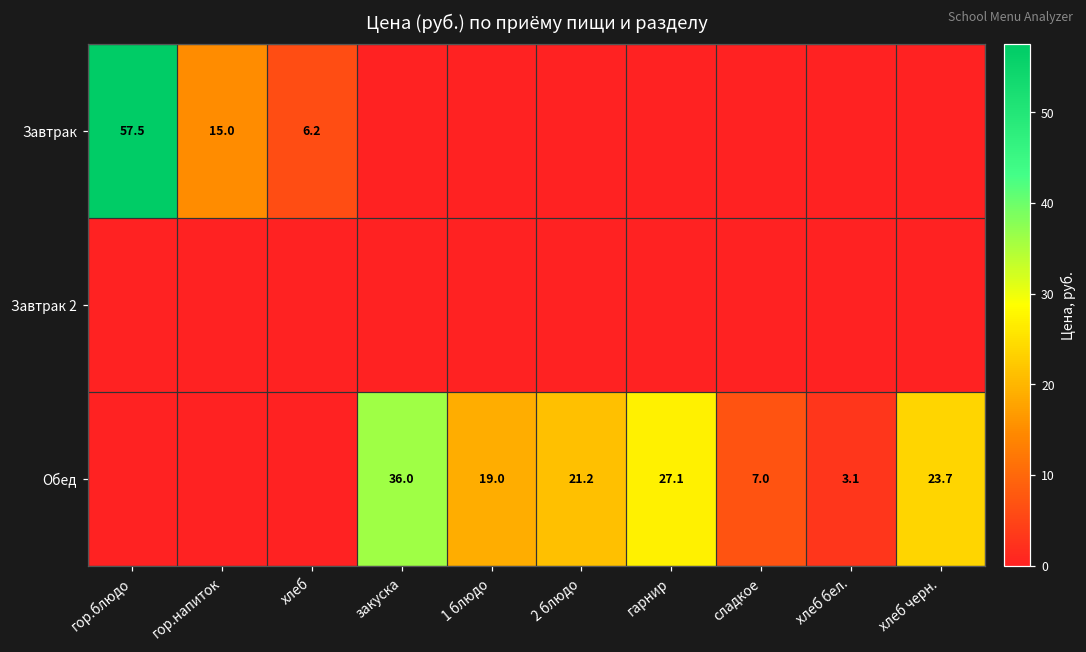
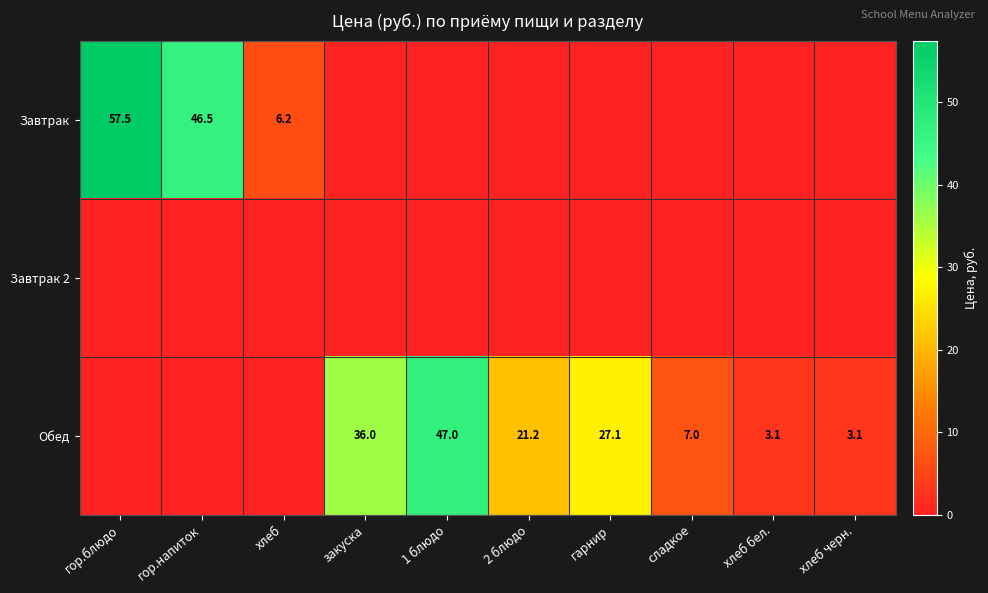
  {
    "Завтрак": {
      "гор.блюдо": 57.5,
-     "гор.напиток": 15.0,
+     "гор.напиток": 46.5,
      "хлеб": 6.2
    },
    "Обед": {
      "закуска": 36.0,
-     "1 блюдо": 19.0,
+     "1 блюдо": 47.0,
      "2 блюдо": 21.2,
      "гарнир": 27.1,
      "сладкое": 7.0,
      "хлеб бел.": 3.1,
-     "хлеб черн.": 23.7
+     "хлеб черн.": 3.1
    }
  }
